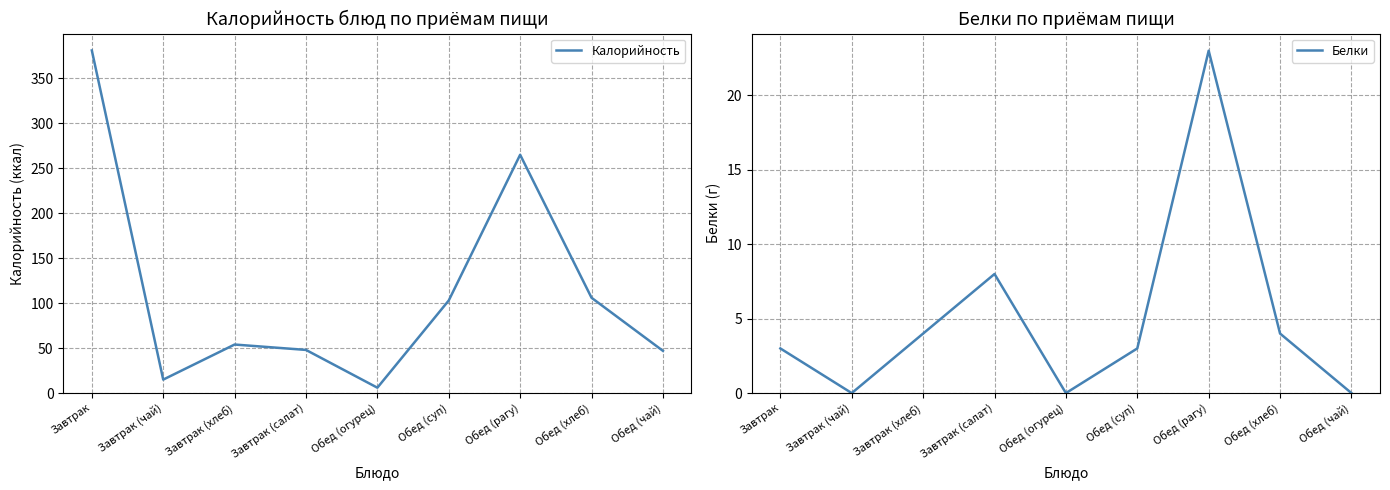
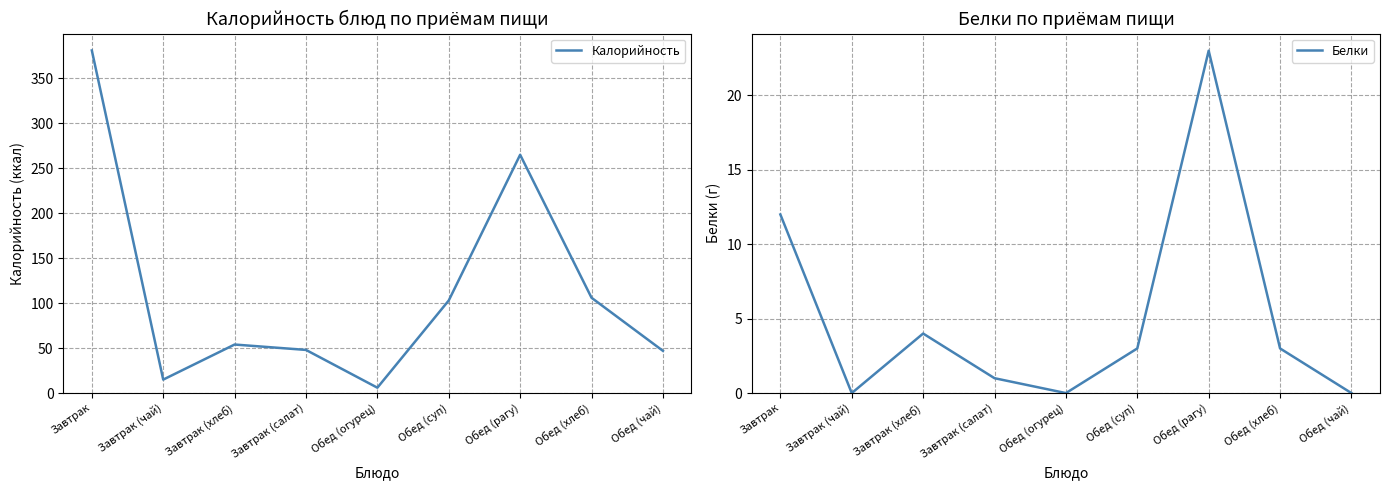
  {
    "Калорийность блюд по приёмам пищи": {
      "Завтрак": 380,
      "Завтрак (чай)": 20,
      "Завтрак (хлеб)": 50,
      "Завтрак (салат)": 50,
      "Обед (огурец)": 10,
      "Обед (суп)": 100,
      "Обед (рагу)": 270,
      "Обед (хлеб)": 110,
      "Обед (чай)": 50
    },
    "Белки по приёмам пищи": {
-     "Завтрак": 3,
+     "Завтрак": 12,
      "Завтрак (чай)": 0,
      "Завтрак (хлеб)": 4,
-     "Завтрак (салат)": 8,
+     "Завтрак (салат)": 1,
      "Обед (огурец)": 0,
      "Обед (суп)": 3,
      "Обед (рагу)": 23,
-     "Обед (хлеб)": 4,
+     "Обед (хлеб)": 3,
      "Обед (чай)": 0
    }
  }
